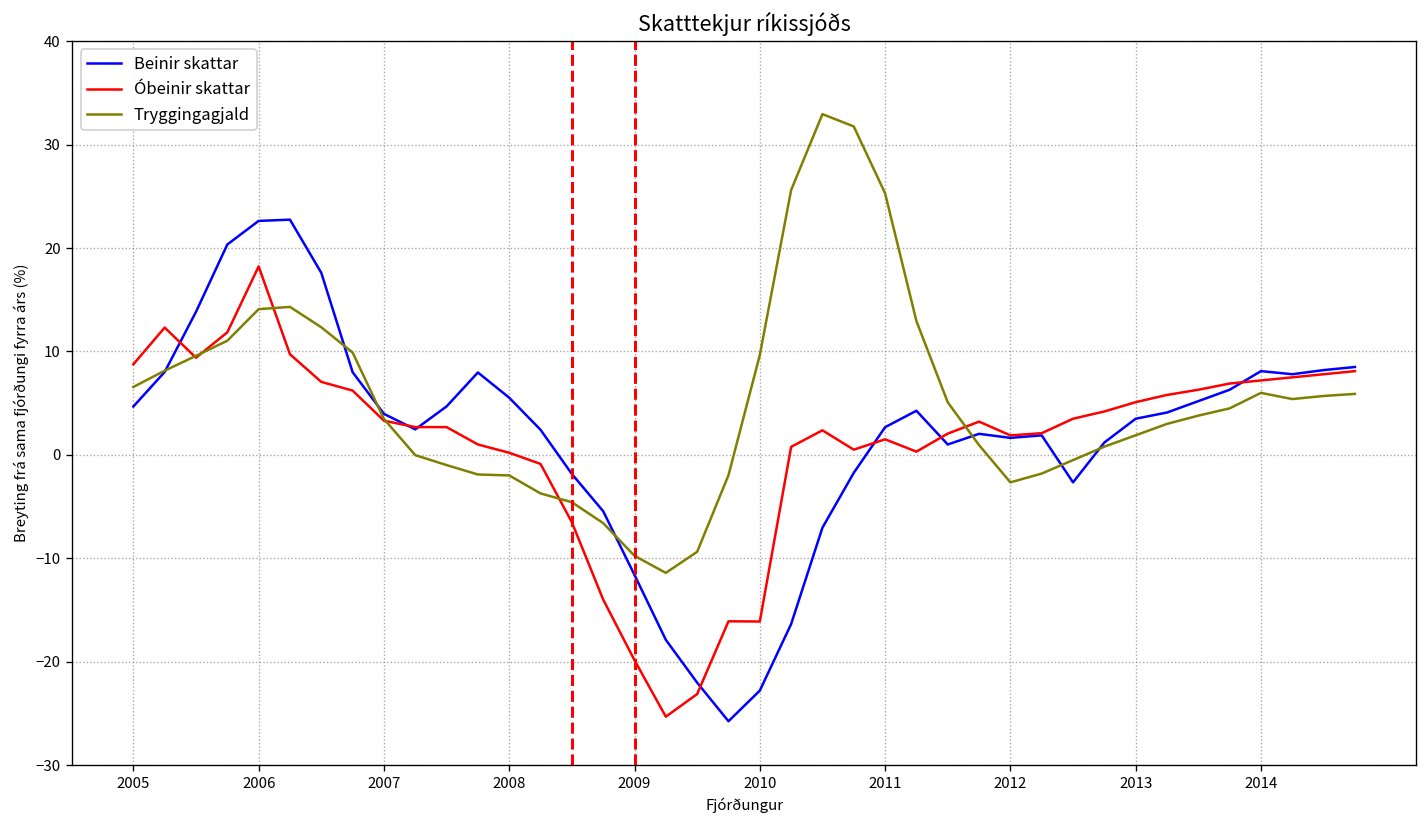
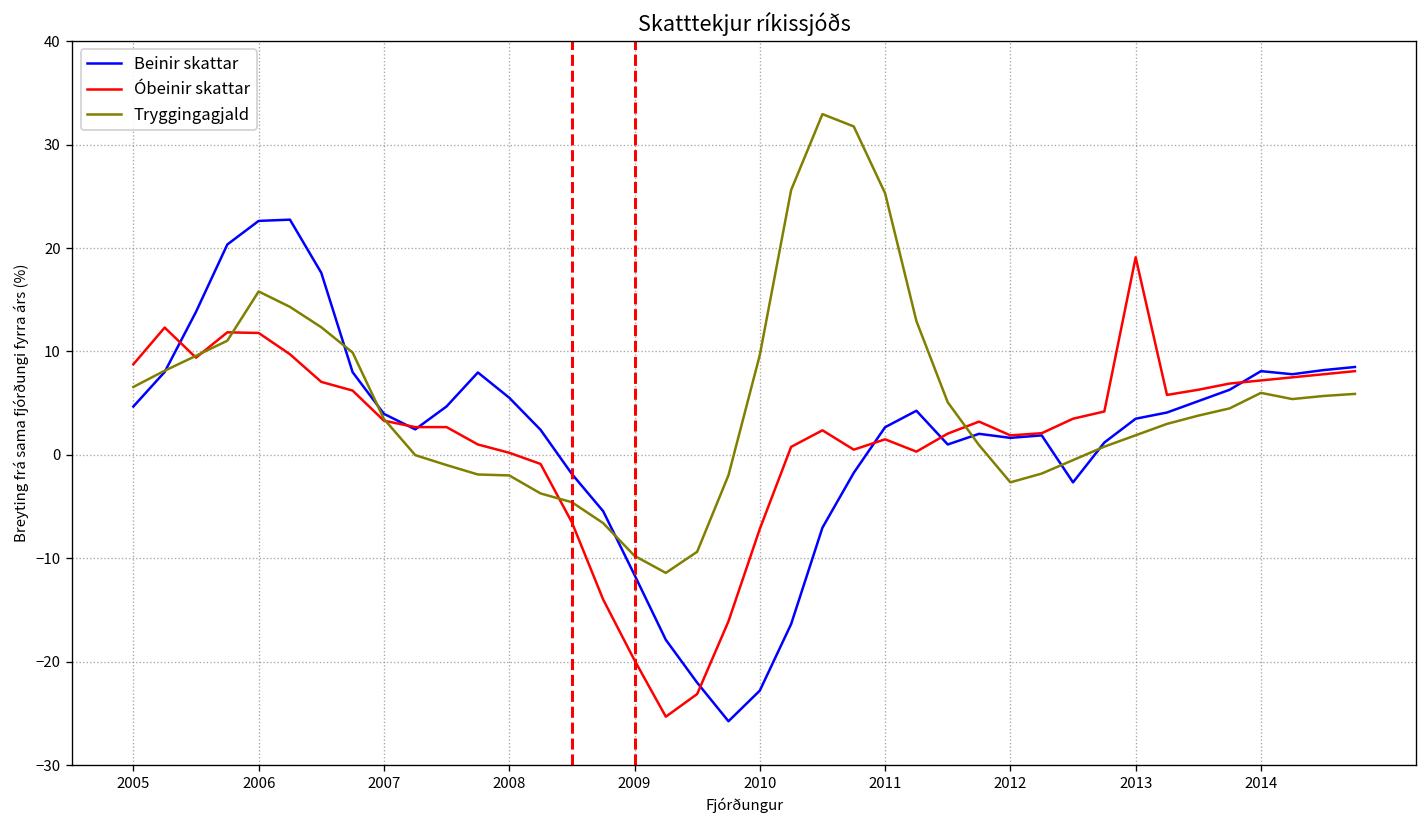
  {
    "Beinir skattar": {
      "2005": 5,
      "2006": 23,
      "2007": 4,
      "2008": 6,
      "2009": -12,
      "2010": -23,
      "2011": 3,
      "2013": 4,
      "2014": 8
    },
    "Óbeinir skattar": {
      "2005": 9,
-     "2006": 18,
+     "2006": 12,
      "2008": 0,
      "2009": -20,
-     "2010": -16,
+     "2010": -7,
      "2011": 2,
-     "2013": 5,
+     "2013": 19,
      "2014": 7
    },
    "Tryggingagjald": {
      "2005": 7,
-     "2006": 14,
+     "2006": 16,
      "2008": -2,
      "2009": -10,
      "2010": 10,
      "2011": 25,
      "2012": -3,
      "2013": 2,
      "2014": 6
    }
  }
